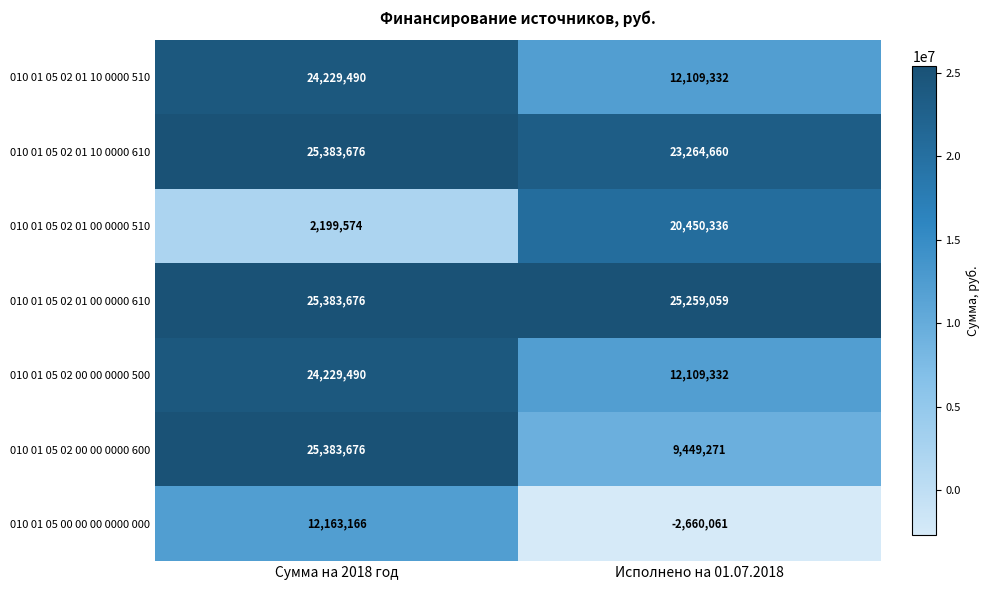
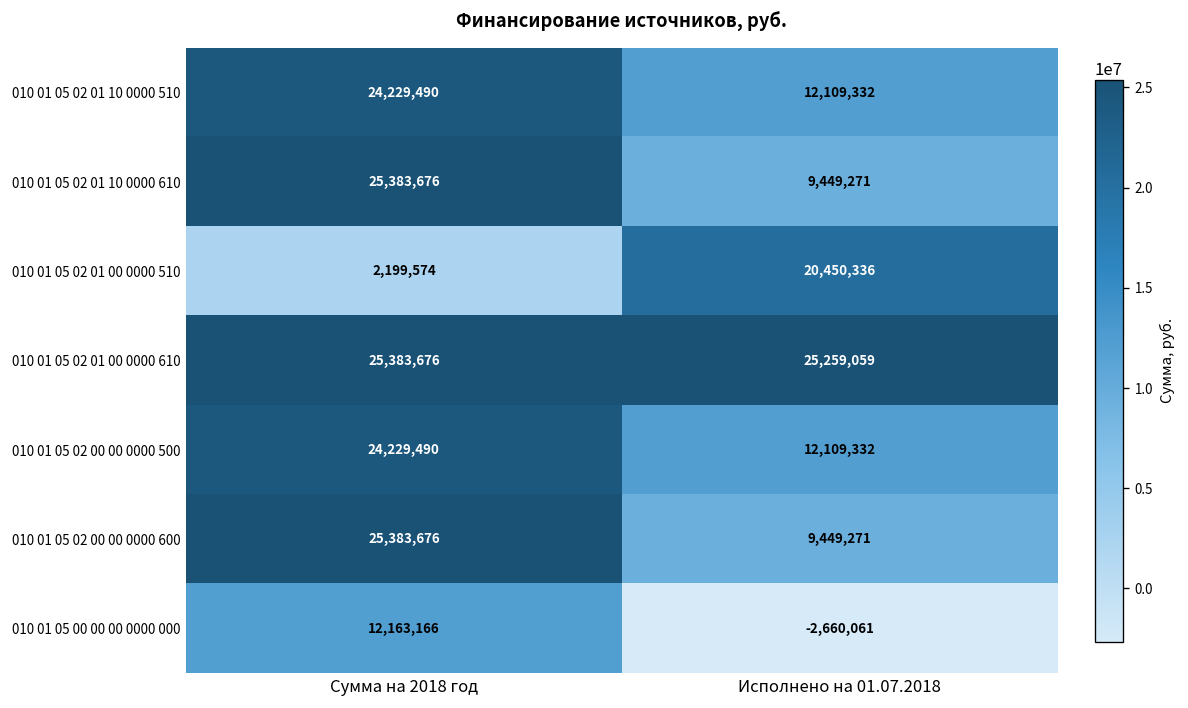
  {
    "010 01 05 02 01 10 0000 510": {
      "Сумма на 2018 год": "24,229,490",
      "Исполнено на 01.07.2018": "12,109,332"
    },
    "010 01 05 02 01 10 0000 610": {
      "Сумма на 2018 год": "25,383,676",
-     "Исполнено на 01.07.2018": "23,264,660"
+     "Исполнено на 01.07.2018": "9,449,271"
    },
    "010 01 05 02 01 00 0000 510": {
      "Сумма на 2018 год": "2,199,574",
      "Исполнено на 01.07.2018": "20,450,336"
    },
    "010 01 05 02 01 00 0000 610": {
      "Сумма на 2018 год": "25,383,676",
      "Исполнено на 01.07.2018": "25,259,059"
    },
    "010 01 05 02 00 00 0000 500": {
      "Сумма на 2018 год": "24,229,490",
      "Исполнено на 01.07.2018": "12,109,332"
    },
    "010 01 05 02 00 00 0000 600": {
      "Сумма на 2018 год": "25,383,676",
      "Исполнено на 01.07.2018": "9,449,271"
    },
    "010 01 05 00 00 00 0000 000": {
      "Сумма на 2018 год": "12,163,166",
      "Исполнено на 01.07.2018": "-2,660,061"
    }
  }
